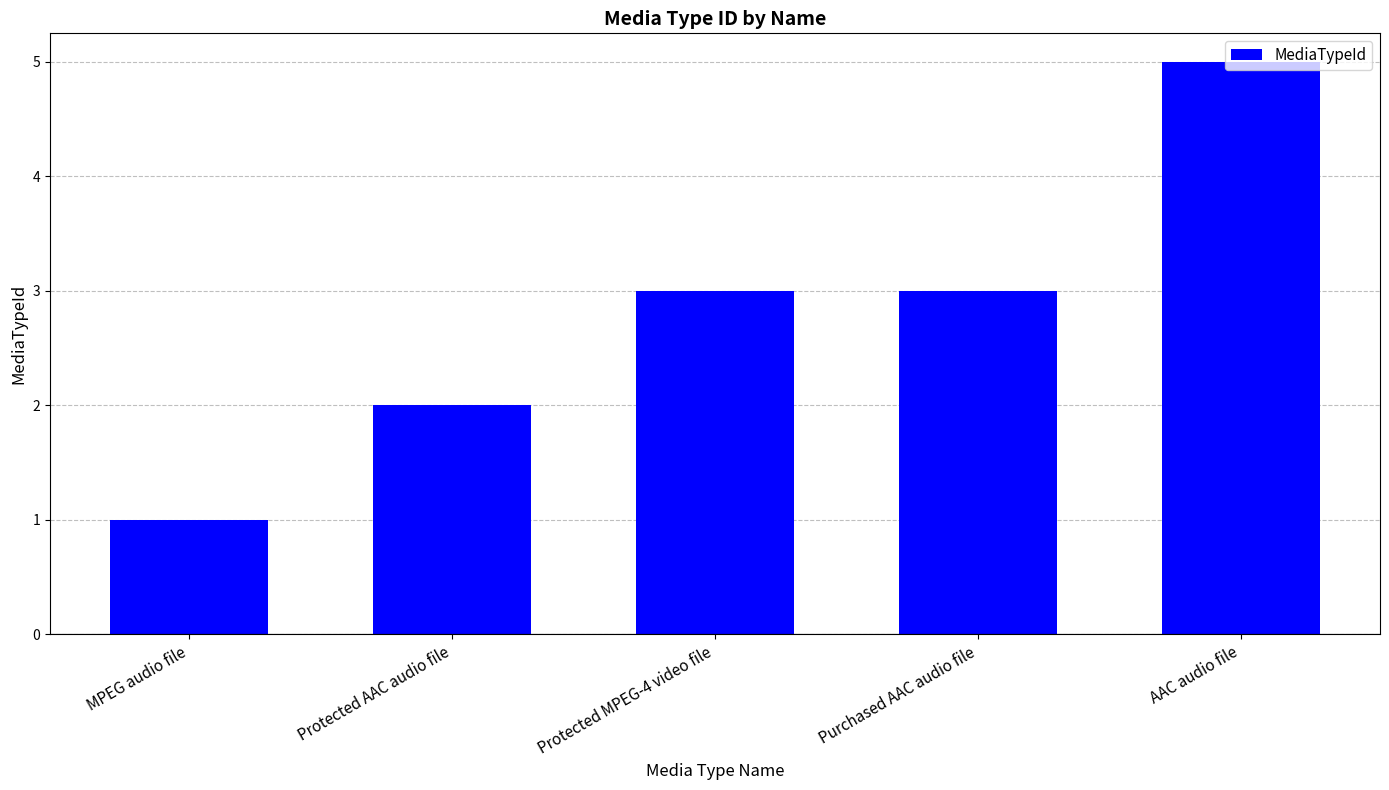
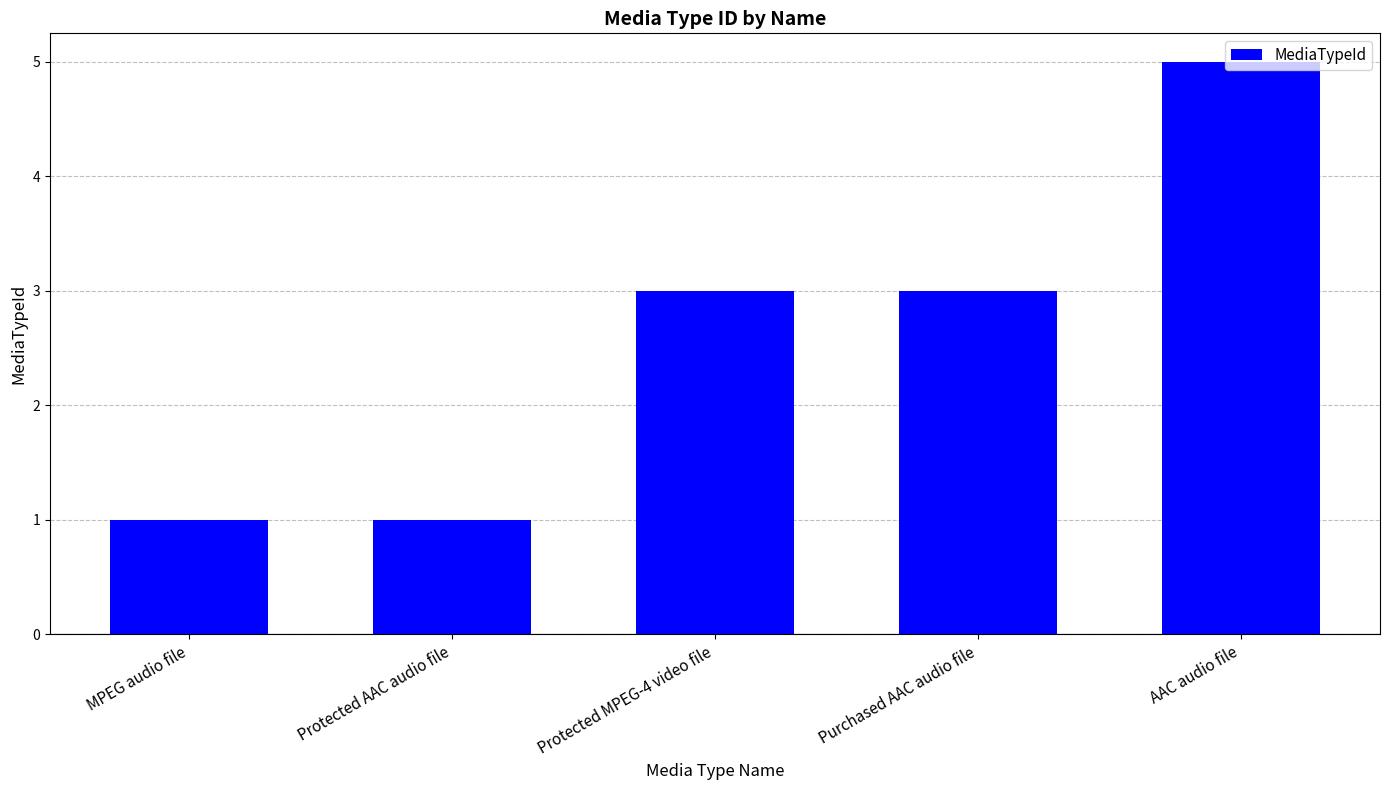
  {
    "MPEG audio file": 1,
-   "Protected AAC audio file": 2,
+   "Protected AAC audio file": 1,
    "Protected MPEG-4 video file": 3,
    "Purchased AAC audio file": 3
  }
